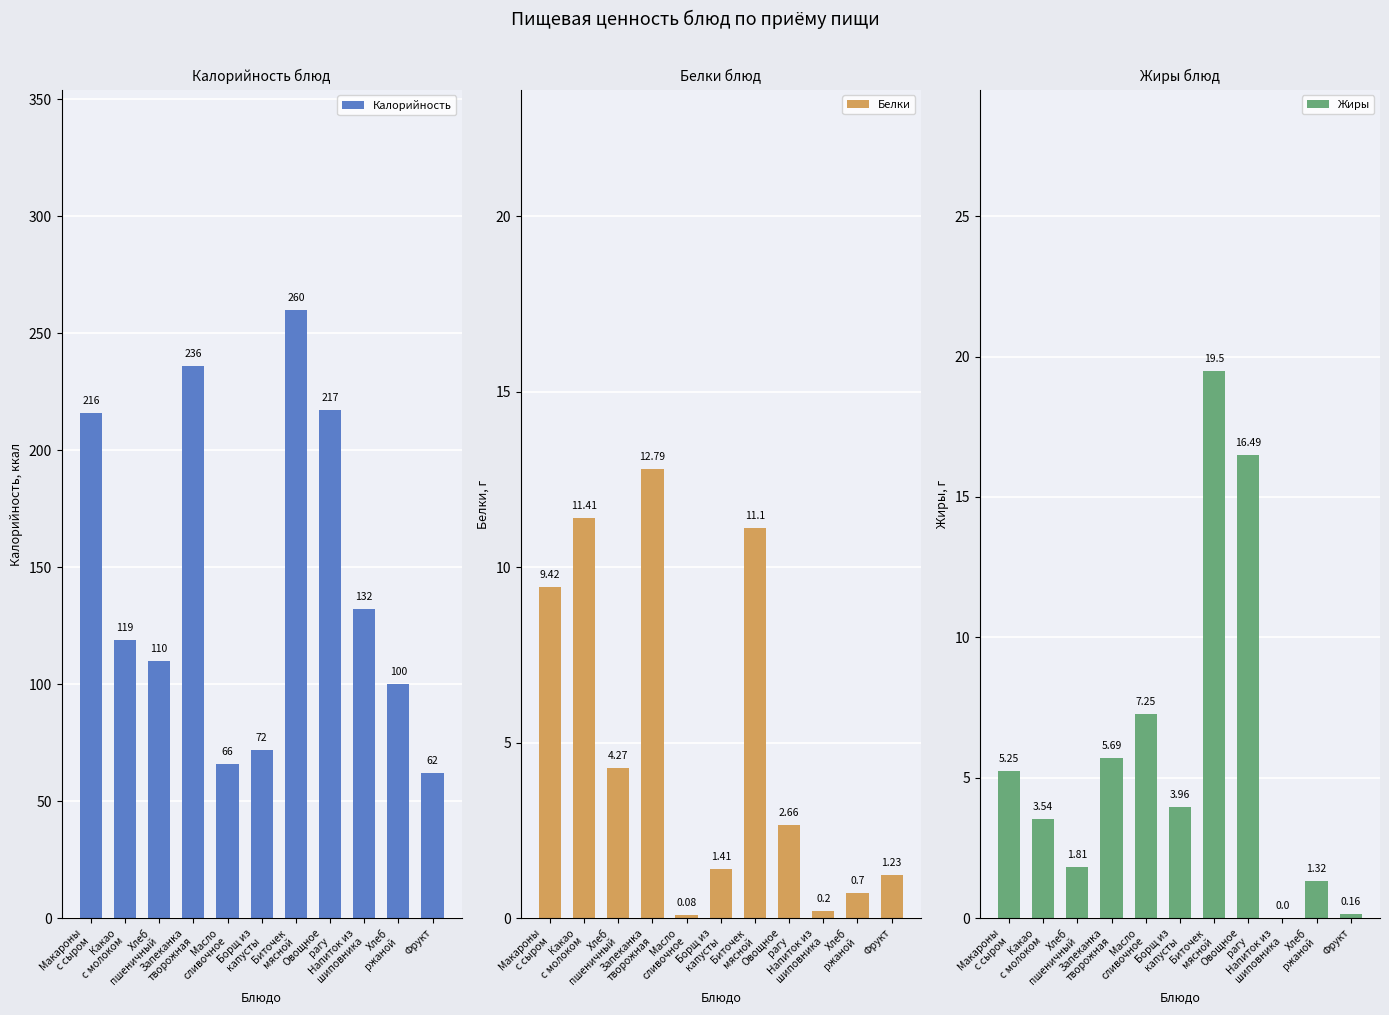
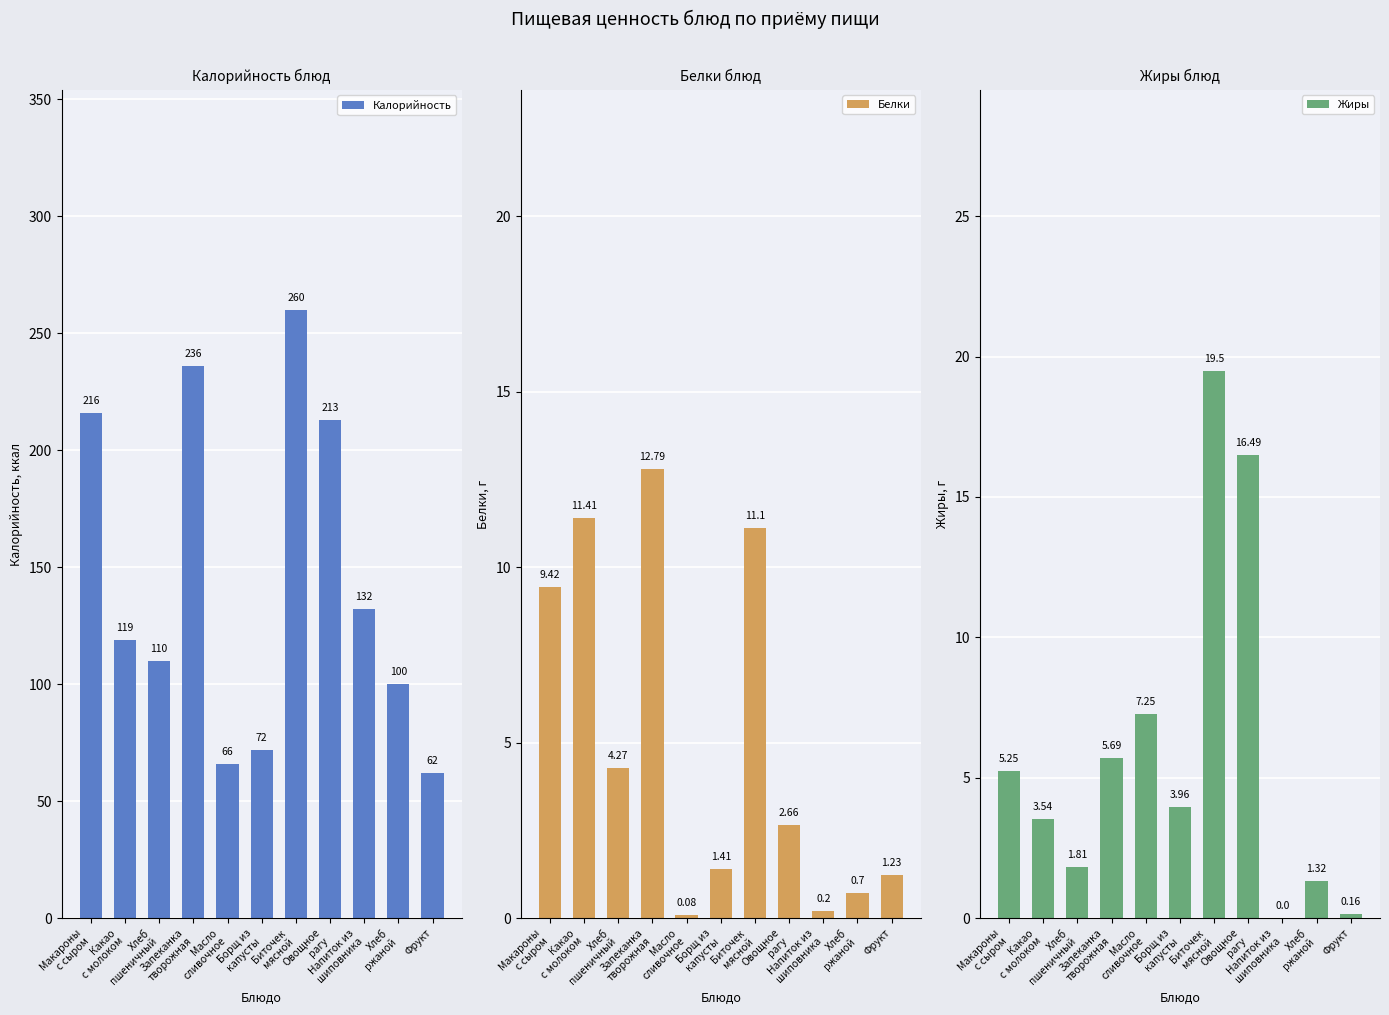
  {
    "Калорийность блюд": {
      "Макароны с сыром": 216,
      "Какао с молоком": 119,
      "Хлеб пшеничный": 110,
      "Запеканка творожная": 236,
      "Масло сливочное": 66,
      "Борщ из капусты": 72,
      "Биточек мясной": 260,
-     "Овощное рагу": 217,
+     "Овощное рагу": 213,
      "Напиток из шиповника": 132,
      "Хлеб ржаной": 100,
      "Фрукт": 62
    },
    "Белки блюд": {
      "Макароны с сыром": 9.42,
      "Какао с молоком": 11.41,
      "Хлеб пшеничный": 4.27,
      "Запеканка творожная": 12.79,
      "Масло сливочное": 0.08,
      "Борщ из капусты": 1.41,
      "Биточек мясной": 11.1,
      "Овощное рагу": 2.66,
      "Напиток из шиповника": 0.2,
      "Хлеб ржаной": 0.7,
      "Фрукт": 1.23
    },
    "Жиры блюд": {
      "Макароны с сыром": 5.25,
      "Какао с молоком": 3.54,
      "Хлеб пшеничный": 1.81,
      "Запеканка творожная": 5.69,
      "Масло сливочное": 7.25,
      "Борщ из капусты": 3.96,
      "Биточек мясной": 19.5,
      "Овощное рагу": 16.49,
      "Напиток из шиповника": 0.0,
      "Хлеб ржаной": 1.32,
      "Фрукт": 0.16
    }
  }
